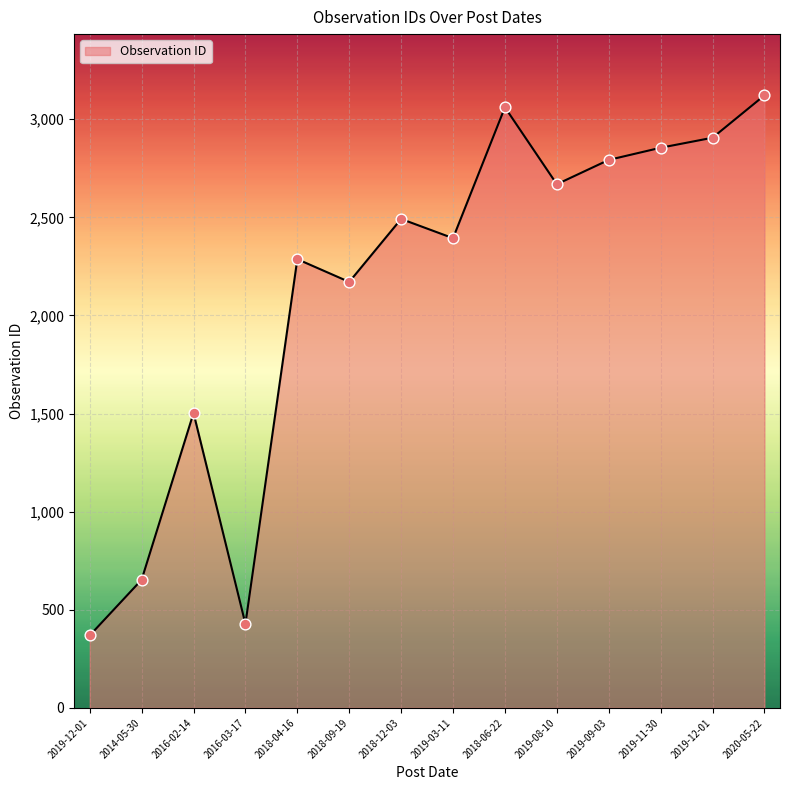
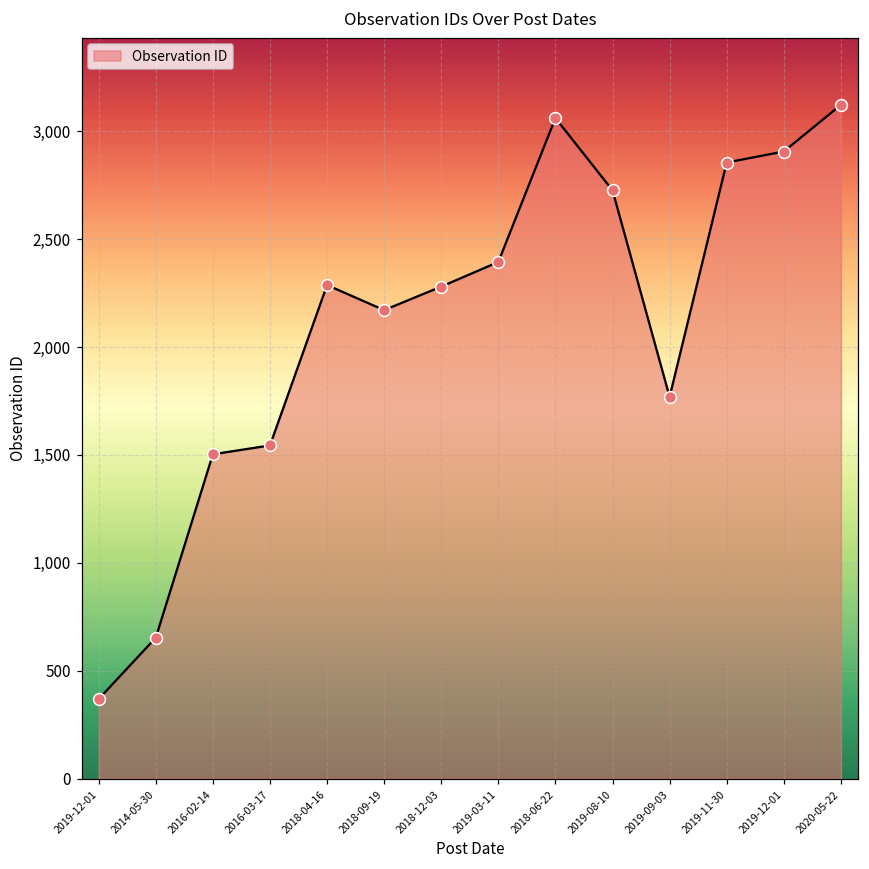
  {
    "2014-05-30": "650",
    "2016-02-14": "1,500",
-   "2016-03-17": "430",
+   "2016-03-17": "1,540",
    "2018-04-16": "2,290",
    "2018-09-19": "2,170",
-   "2018-12-03": "2,490",
+   "2018-12-03": "2,280",
    "2019-03-11": "2,390",
    "2018-06-22": "3,060",
-   "2019-08-10": "2,670",
-   "2019-09-03": "2,790",
+   "2019-08-10": "2,730",
+   "2019-09-03": "1,770",
    "2019-11-30": "2,860",
    "2020-05-22": "3,120"
  }
